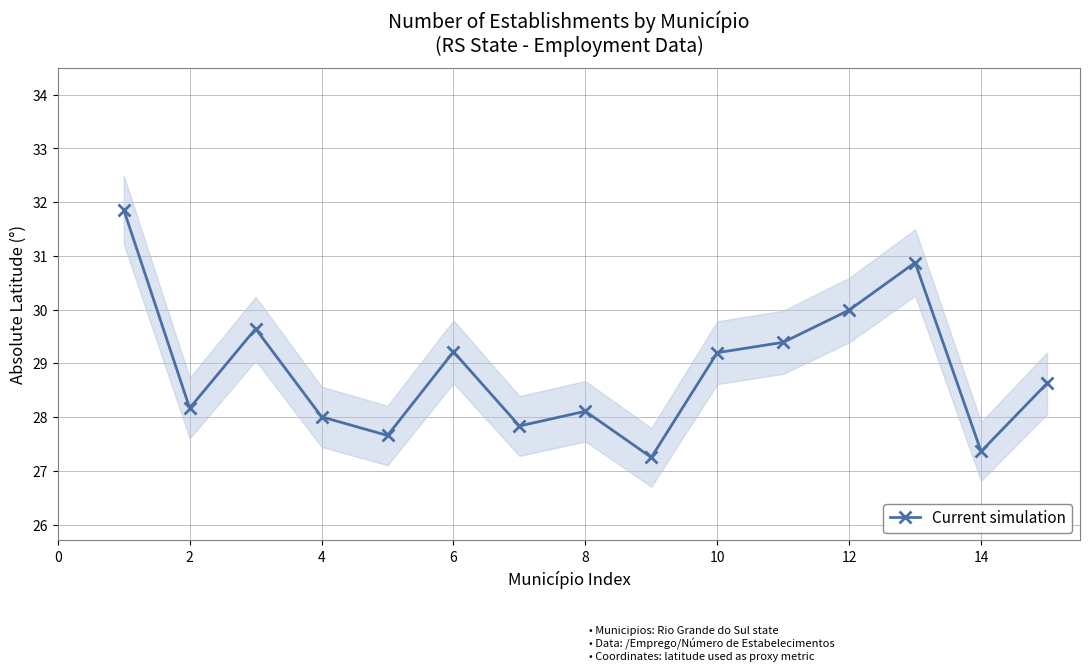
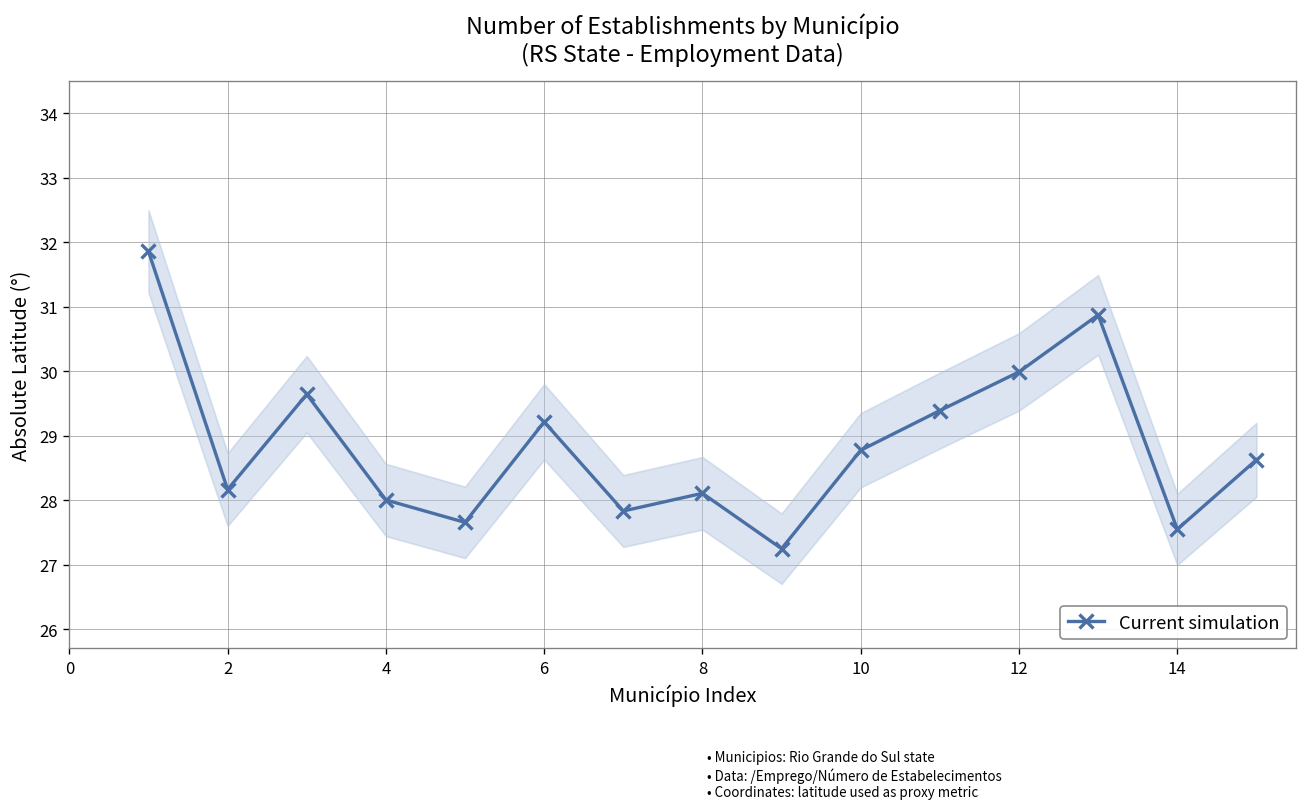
  {
    "Current simulation": {
      "2": 28.2,
      "4": 28.0,
      "6": 29.2,
      "8": 28.1,
-     "10": 29.2,
+     "10": 28.8,
      "12": 30.0,
-     "14": 27.4
+     "14": 27.6
    }
  }
